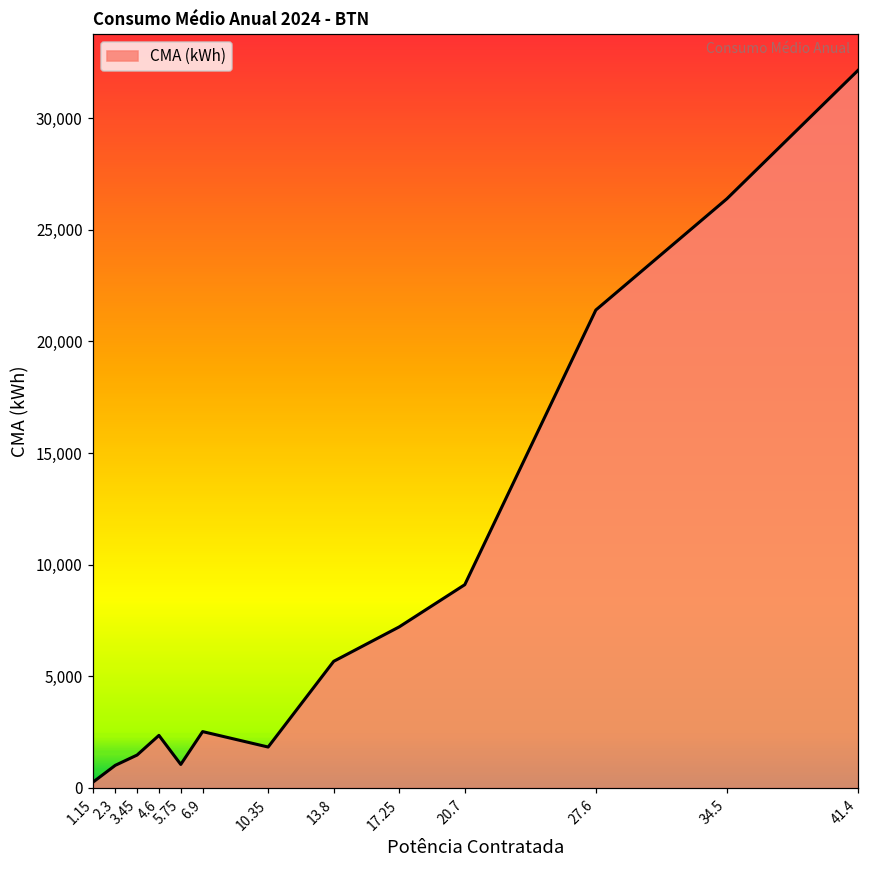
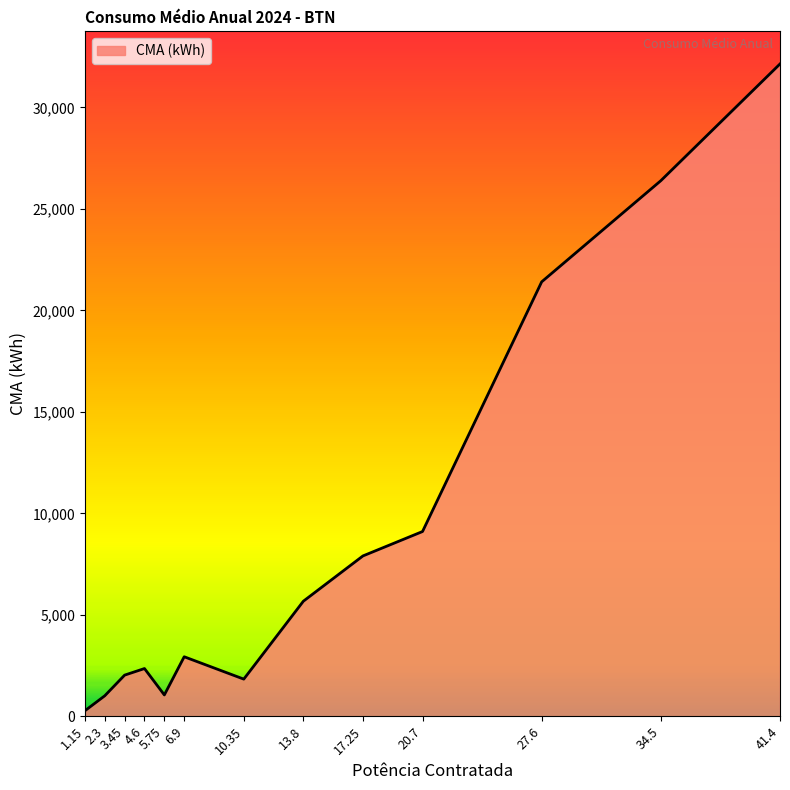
  {
    "1.15": "300",
    "2.3": "1,000",
-   "3.45": "1,500",
+   "3.45": "2,000",
    "4.6": "2,400",
    "5.75": "1,100",
-   "6.9": "2,500",
+   "6.9": "2,900",
    "10.35": "1,800",
    "13.8": "5,700",
-   "17.25": "7,200",
+   "17.25": "7,900",
    "20.7": "9,100",
    "27.6": "21,400",
    "34.5": "26,400",
    "41.4": "32,100"
  }
